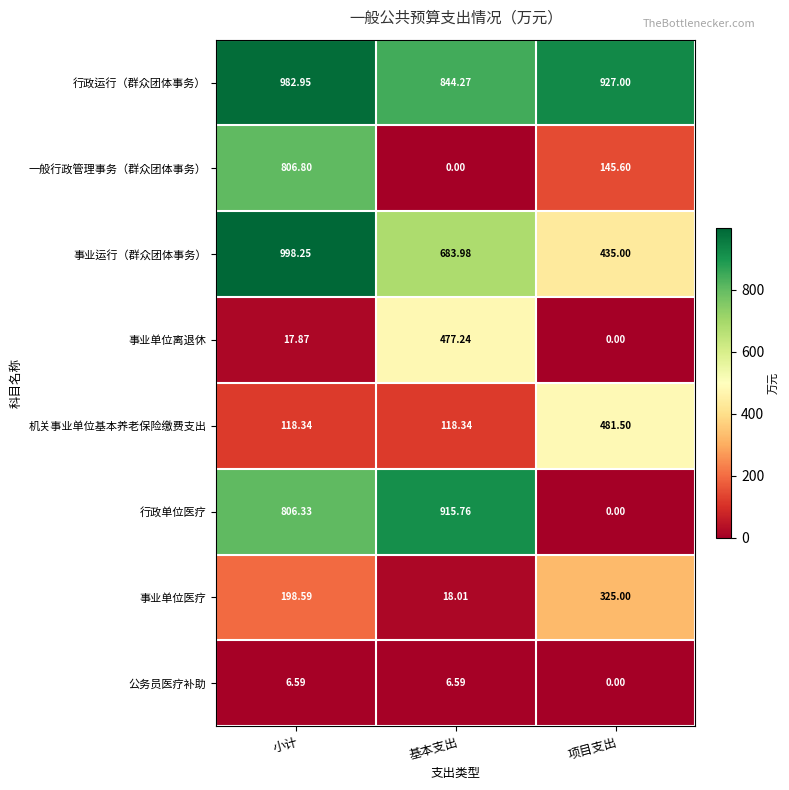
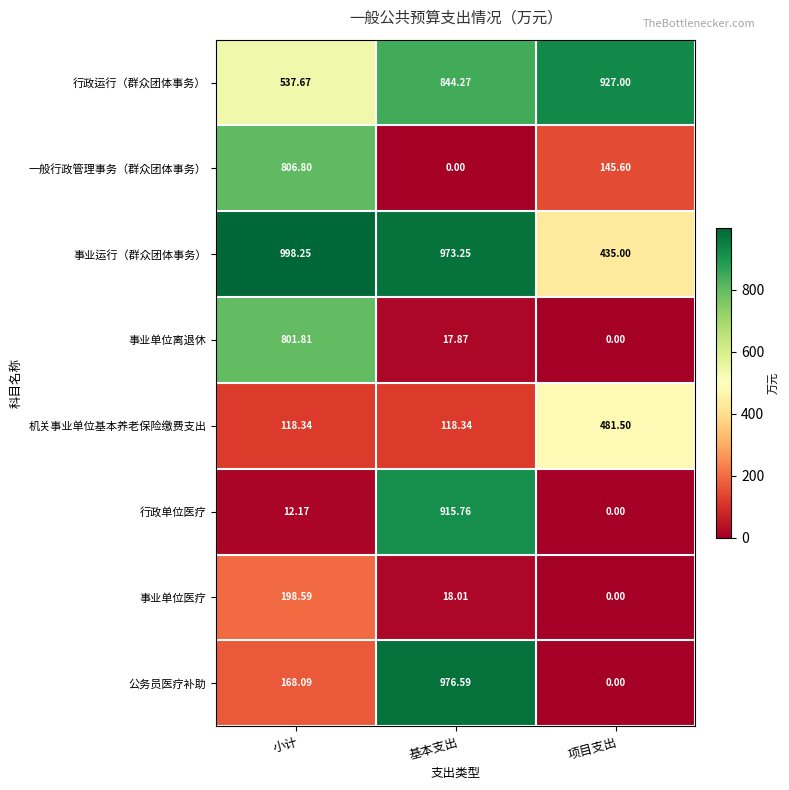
  {
    "行政运行（群众团体事务）": {
-     "小计": 982.95,
+     "小计": 537.67,
      "基本支出": 844.27,
      "项目支出": 927.00
    },
    "一般行政管理事务（群众团体事务）": {
      "小计": 806.80,
      "基本支出": 0.00,
      "项目支出": 145.60
    },
    "事业运行（群众团体事务）": {
      "小计": 998.25,
-     "基本支出": 683.98,
+     "基本支出": 973.25,
      "项目支出": 435.00
    },
    "事业单位离退休": {
-     "小计": 17.87,
-     "基本支出": 477.24,
+     "小计": 801.81,
+     "基本支出": 17.87,
      "项目支出": 0.00
    },
    "机关事业单位基本养老保险缴费支出": {
      "小计": 118.34,
      "基本支出": 118.34,
      "项目支出": 481.50
    },
    "行政单位医疗": {
-     "小计": 806.33,
+     "小计": 12.17,
      "基本支出": 915.76,
      "项目支出": 0.00
    },
    "事业单位医疗": {
      "小计": 198.59,
      "基本支出": 18.01,
-     "项目支出": 325.00
+     "项目支出": 0.00
    },
    "公务员医疗补助": {
-     "小计": 6.59,
-     "基本支出": 6.59,
+     "小计": 168.09,
+     "基本支出": 976.59,
      "项目支出": 0.00
    }
  }
